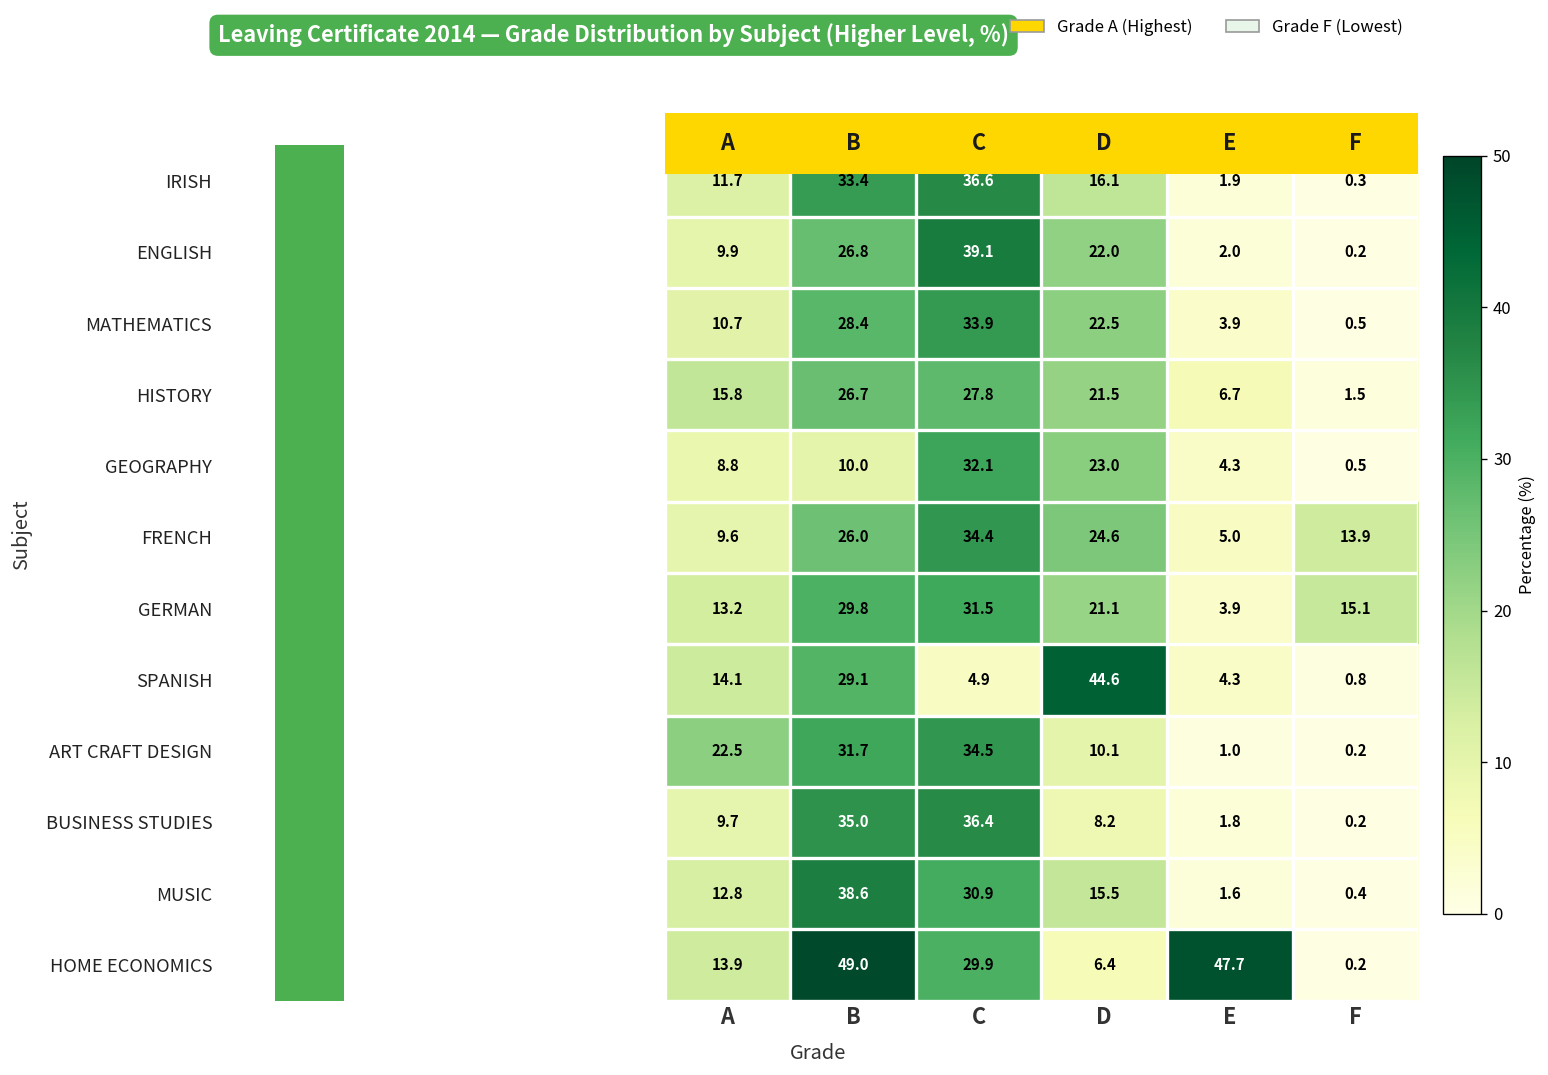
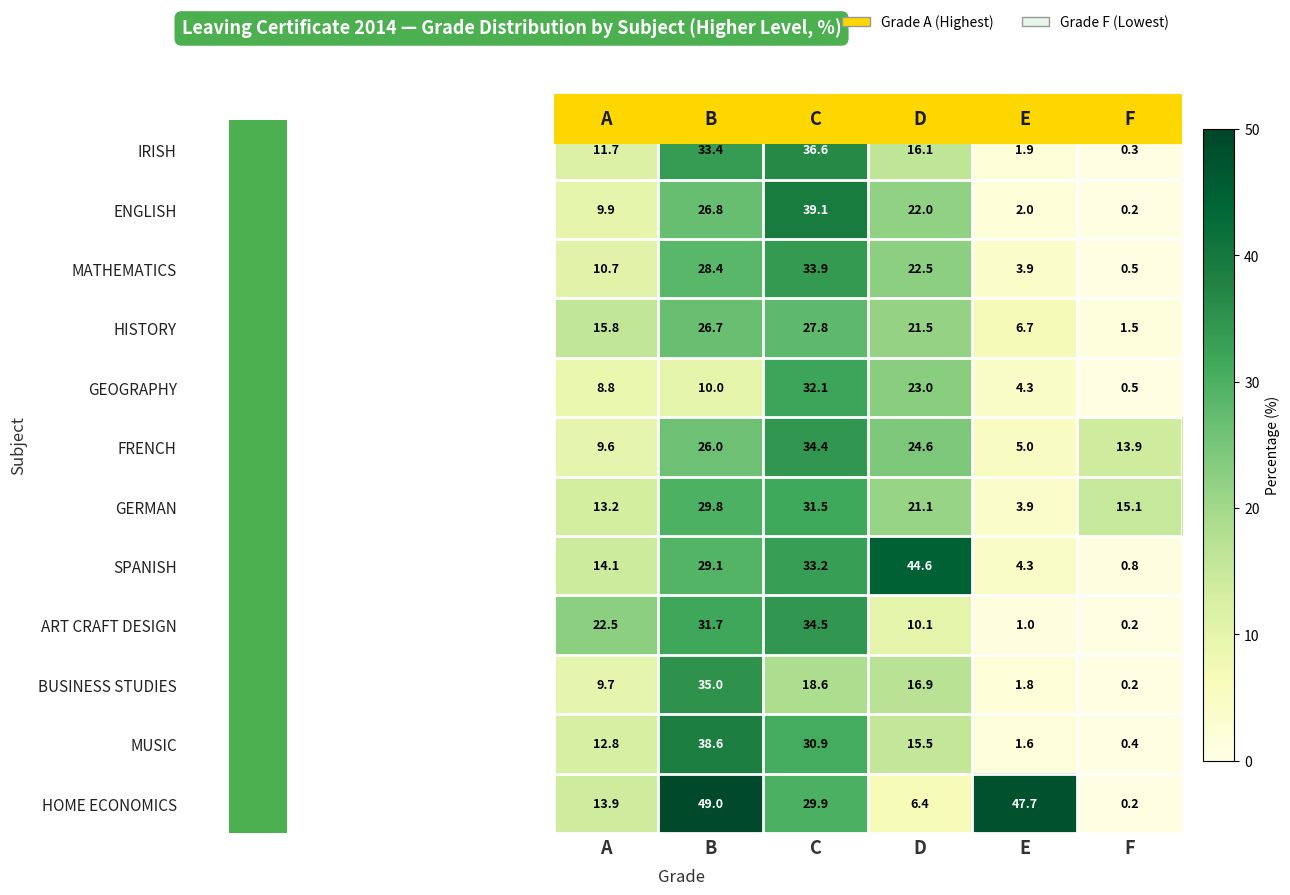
  {
    "ENGLISH": {
      "A": 9.9,
      "B": 26.8,
      "C": 39.1,
      "D": 22.0,
      "E": 2.0,
      "F": 0.2
    },
    "MATHEMATICS": {
      "A": 10.7,
      "B": 28.4,
      "C": 33.9,
      "D": 22.5,
      "E": 3.9,
      "F": 0.5
    },
    "HISTORY": {
      "A": 15.8,
      "B": 26.7,
      "C": 27.8,
      "D": 21.5,
      "E": 6.7,
      "F": 1.5
    },
    "GEOGRAPHY": {
      "A": 8.8,
      "B": 10.0,
      "C": 32.1,
      "D": 23.0,
      "E": 4.3,
      "F": 0.5
    },
    "FRENCH": {
      "A": 9.6,
      "B": 26.0,
      "C": 34.4,
      "D": 24.6,
      "E": 5.0,
      "F": 13.9
    },
    "GERMAN": {
      "A": 13.2,
      "B": 29.8,
      "C": 31.5,
      "D": 21.1,
      "E": 3.9,
      "F": 15.1
    },
    "SPANISH": {
      "A": 14.1,
      "B": 29.1,
-     "C": 4.9,
+     "C": 33.2,
      "D": 44.6,
      "E": 4.3,
      "F": 0.8
    },
    "ART CRAFT DESIGN": {
      "A": 22.5,
      "B": 31.7,
      "C": 34.5,
      "D": 10.1,
      "E": 1.0,
      "F": 0.2
    },
    "BUSINESS STUDIES": {
      "A": 9.7,
      "B": 35.0,
-     "C": 36.4,
-     "D": 8.2,
+     "C": 18.6,
+     "D": 16.9,
      "E": 1.8,
      "F": 0.2
    },
    "MUSIC": {
      "A": 12.8,
      "B": 38.6,
      "C": 30.9,
      "D": 15.5,
      "E": 1.6,
      "F": 0.4
    },
    "HOME ECONOMICS": {
      "A": 13.9,
      "B": 49.0,
      "C": 29.9,
      "D": 6.4,
      "E": 47.7,
      "F": 0.2
    }
  }
